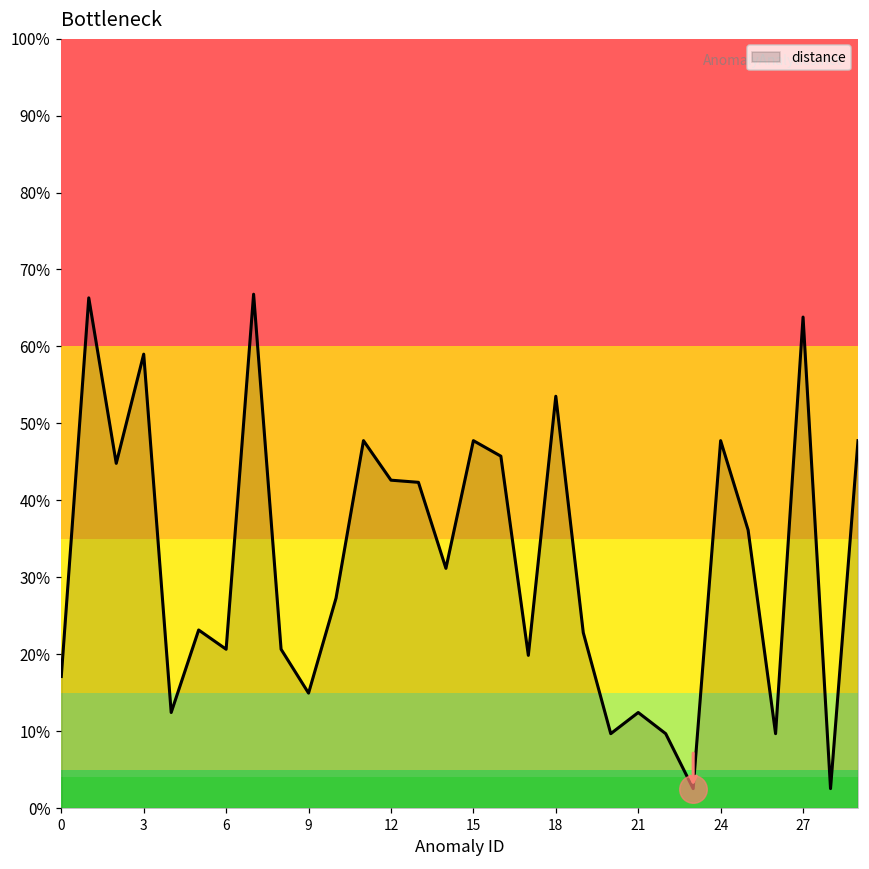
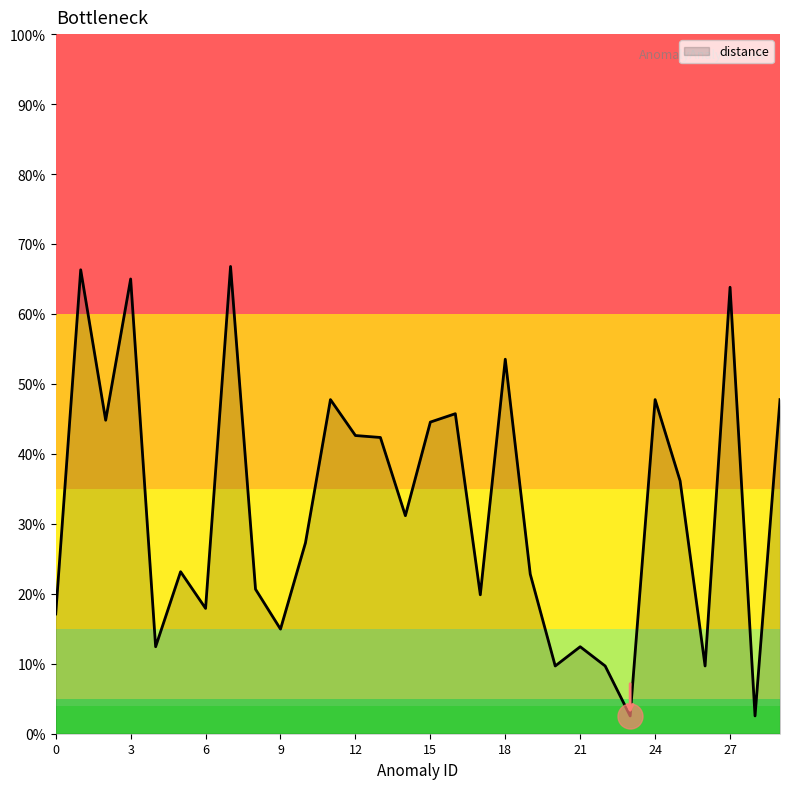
  {
    "distance": {
      "0": "17%",
-     "3": "59%",
-     "6": "21%",
+     "3": "65%",
+     "6": "18%",
      "9": "15%",
      "12": "43%",
-     "15": "48%",
+     "15": "45%",
      "18": "54%",
      "21": "12%",
      "24": "48%",
      "27": "64%"
    }
  }
